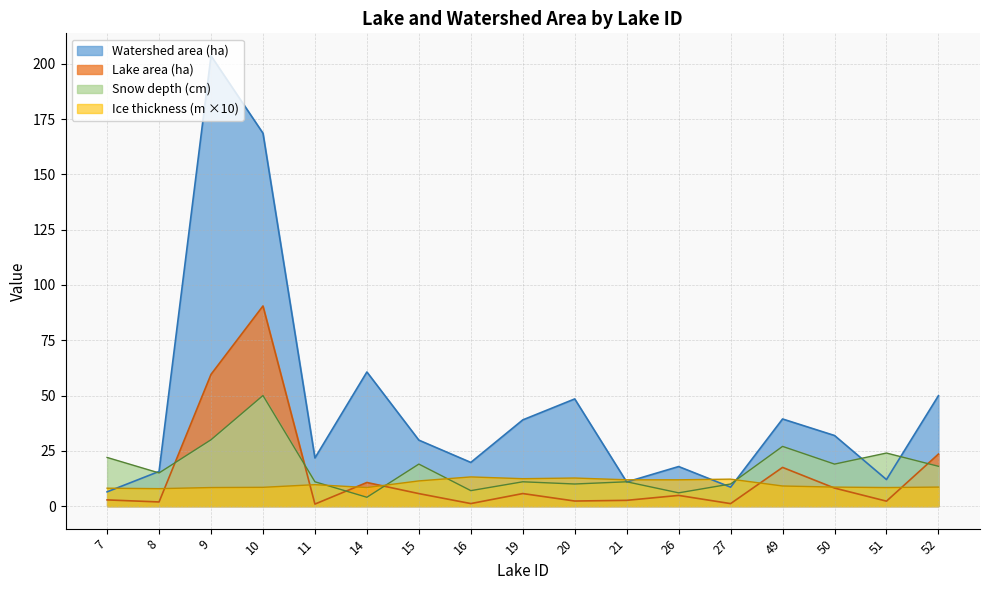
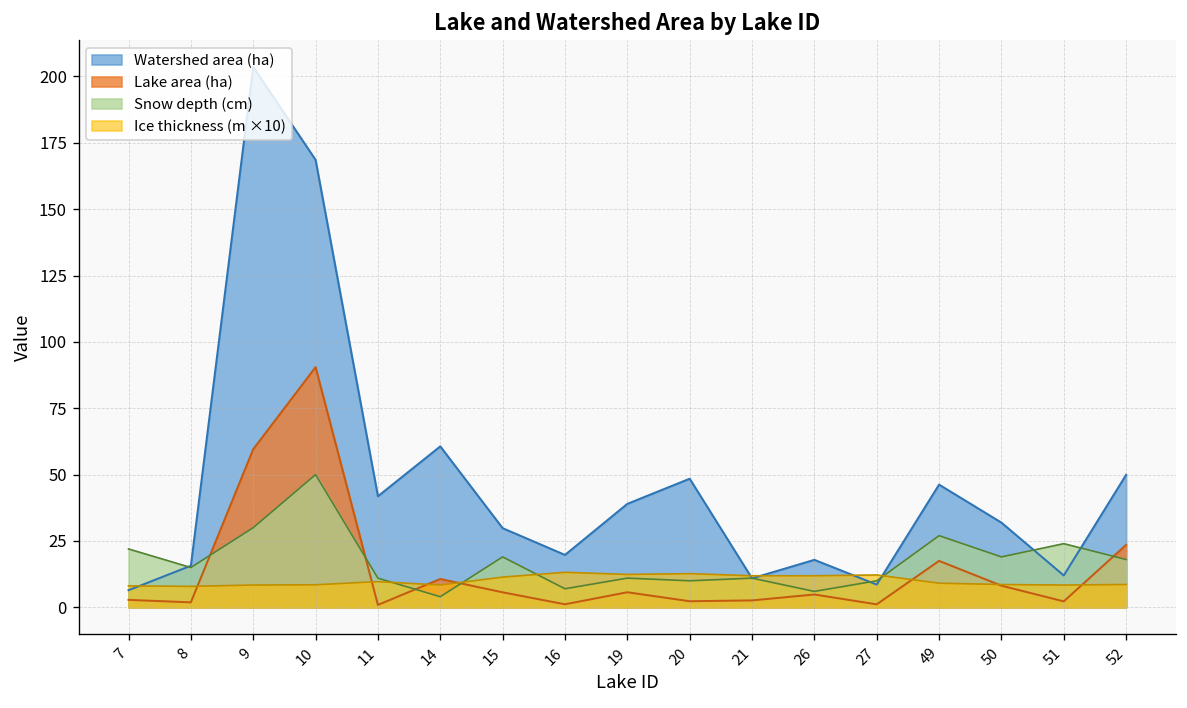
  {
    "Watershed area (ha)": {
      "7": 6,
      "10": 169,
-     "11": 22,
+     "11": 42,
      "14": 61,
      "15": 30,
      "16": 20,
      "19": 39,
      "20": 48,
      "26": 18,
      "27": 9,
-     "49": 39,
+     "49": 46,
      "50": 32,
      "51": 12,
      "52": 50
    },
    "Lake area (ha)": {
      "7": 3,
      "8": 2,
      "9": 60,
      "10": 90,
      "11": 1,
      "14": 11,
      "15": 6,
      "16": 1,
      "19": 6,
      "20": 2,
      "21": 3,
      "26": 5,
      "27": 1,
      "49": 18,
      "51": 2,
      "52": 24
    },
    "Snow depth (cm)": {
      "7": 22,
      "9": 30,
      "10": 50,
      "11": 11,
      "14": 4,
      "15": 19,
      "16": 7,
      "19": 11,
      "20": 10,
      "26": 6,
      "27": 10,
      "49": 27,
      "50": 19,
      "51": 24,
      "52": 18
    },
    "Ice thickness (m ×10)": {
      "7": 8,
      "8": 8,
      "9": 8,
      "10": 9,
      "11": 10,
      "14": 8,
      "15": 11,
      "16": 13,
      "19": 12,
      "20": 13,
      "26": 12,
      "27": 12,
      "49": 9,
      "51": 8,
      "52": 9
    }
  }
